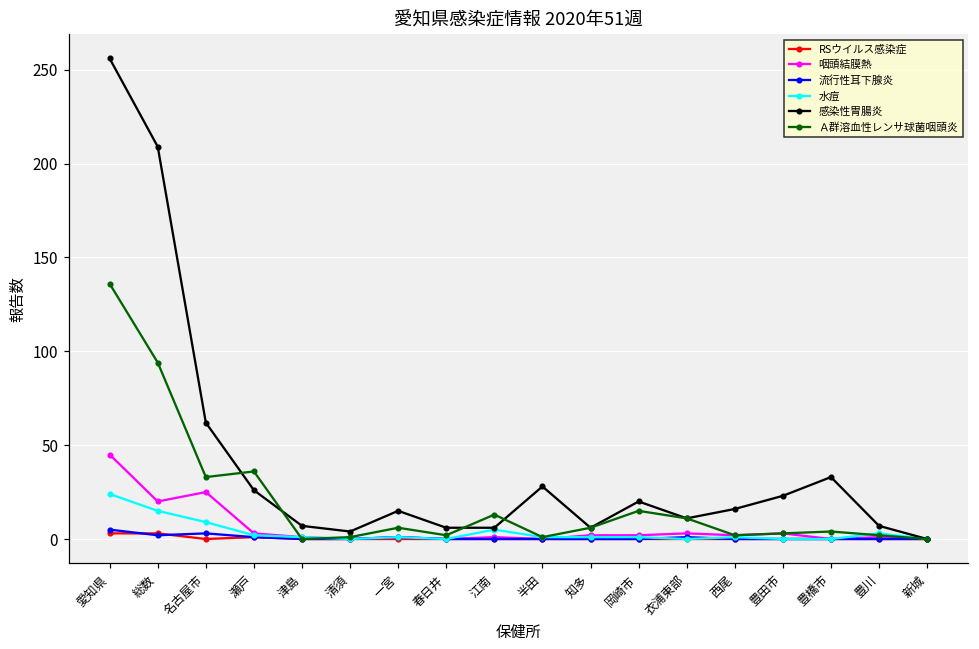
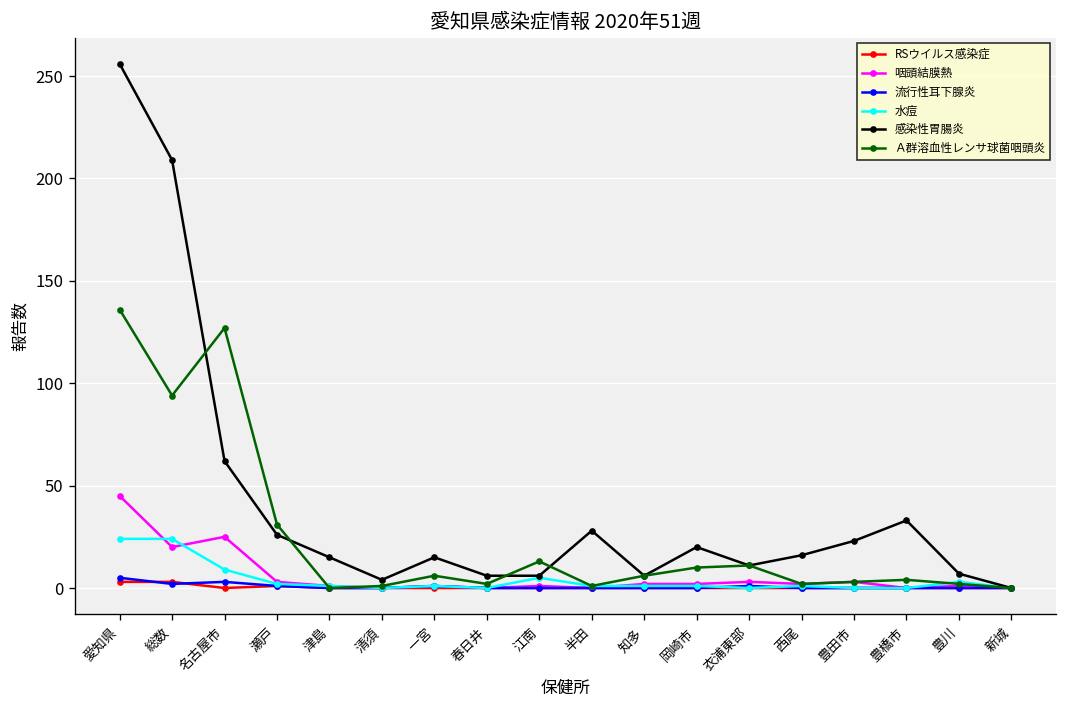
  {
    "RSウイルス感染症": {
      "愛知県": 3,
      "名古屋市": 0
    },
    "咽頭結膜熱": {
      "愛知県": 45,
      "総数": 20,
      "名古屋市": 25,
      "衣浦東部": 3
    },
    "流行性耳下腺炎": {
      "愛知県": 5,
      "名古屋市": 3
    },
    "水痘": {
      "愛知県": 24,
-     "総数": 15,
+     "総数": 24,
      "名古屋市": 9
    },
    "感染性胃腸炎": {
      "愛知県": 256,
      "総数": 209,
      "名古屋市": 62,
      "瀬戸": 26,
-     "津島": 7,
+     "津島": 15,
      "清須": 4,
      "一宮": 15,
      "春日井": 6,
      "半田": 28,
      "岡崎市": 20,
      "西尾": 16,
      "豊田市": 23,
      "豊橋市": 33,
      "豊川": 7
    },
    "Ａ群溶血性レンサ球菌咽頭炎": {
      "愛知県": 136,
      "総数": 94,
-     "名古屋市": 33,
-     "瀬戸": 36,
+     "名古屋市": 127,
+     "瀬戸": 31,
      "一宮": 6,
      "春日井": 2,
      "江南": 13,
-     "岡崎市": 15,
+     "岡崎市": 10,
      "豊橋市": 4
    }
  }
